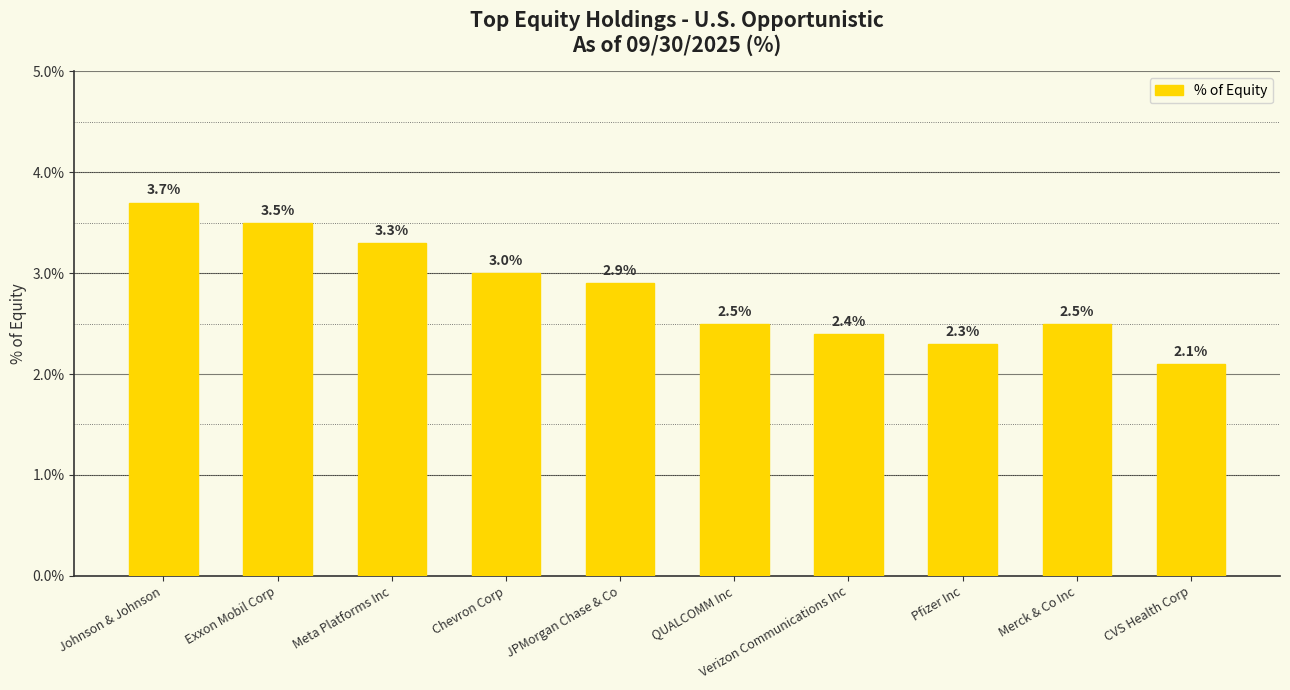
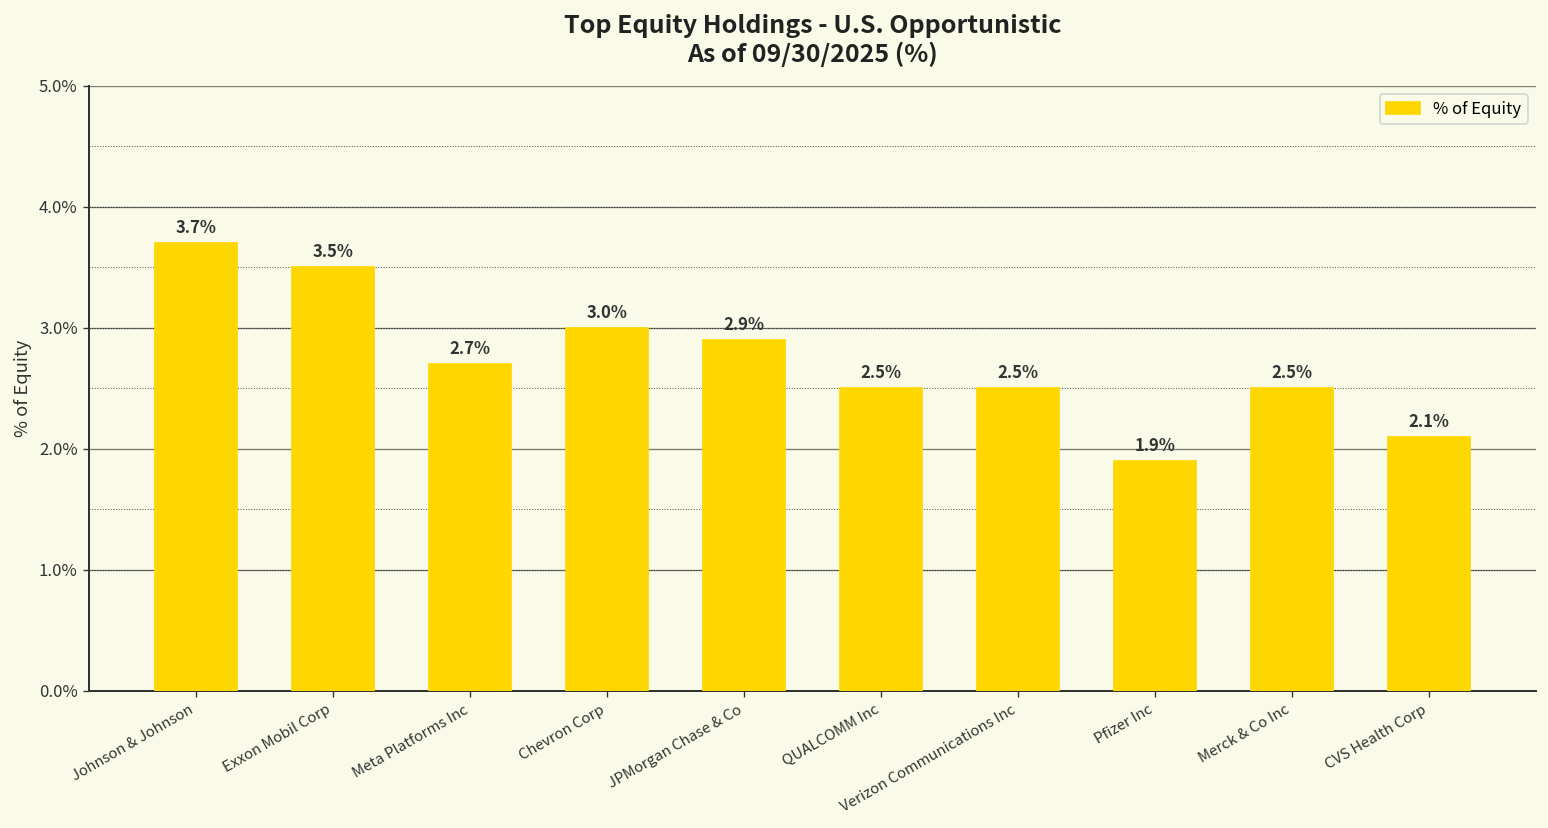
  {
    "Johnson & Johnson": "3.7%",
    "Exxon Mobil Corp": "3.5%",
-   "Meta Platforms Inc": "3.3%",
+   "Meta Platforms Inc": "2.7%",
    "Chevron Corp": "3.0%",
    "JPMorgan Chase & Co": "2.9%",
    "QUALCOMM Inc": "2.5%",
-   "Verizon Communications Inc": "2.4%",
-   "Pfizer Inc": "2.3%",
+   "Verizon Communications Inc": "2.5%",
+   "Pfizer Inc": "1.9%",
    "Merck & Co Inc": "2.5%",
    "CVS Health Corp": "2.1%"
  }
